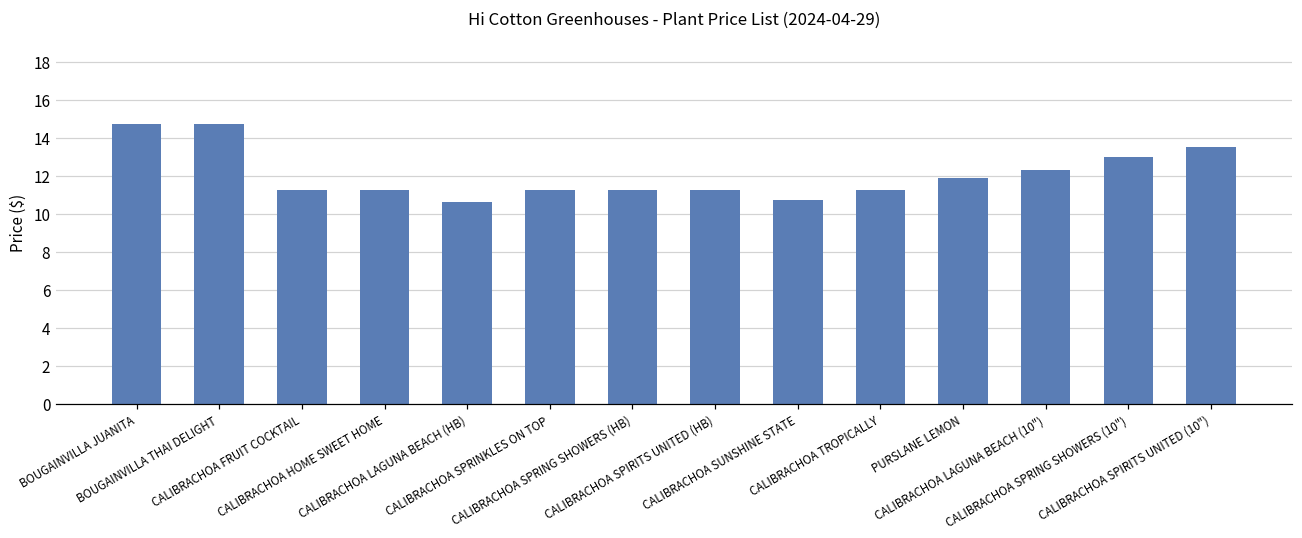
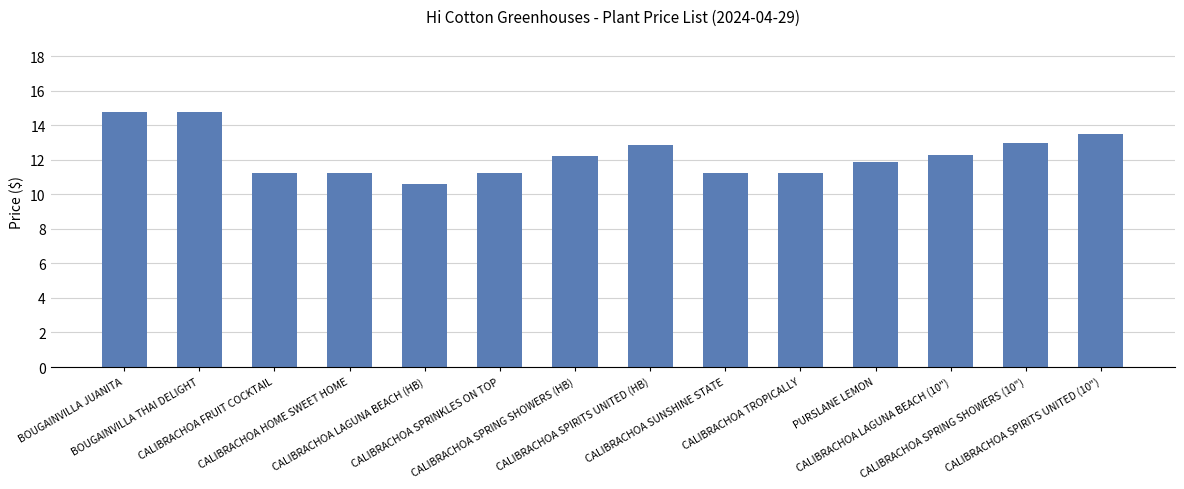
  {
    "BOUGAINVILLA JUANITA": 14.8,
    "BOUGAINVILLA THAI DELIGHT": 14.8,
    "CALIBRACHOA FRUIT COCKTAIL": 11.3,
    "CALIBRACHOA HOME SWEET HOME": 11.3,
    "CALIBRACHOA LAGUNA BEACH (HB)": 10.6,
    "CALIBRACHOA SPRINKLES ON TOP": 11.3,
-   "CALIBRACHOA SPRING SHOWERS (HB)": 11.3,
-   "CALIBRACHOA SPIRITS UNITED (HB)": 11.3,
-   "CALIBRACHOA SUNSHINE STATE": 10.7,
+   "CALIBRACHOA SPRING SHOWERS (HB)": 12.2,
+   "CALIBRACHOA SPIRITS UNITED (HB)": 12.8,
+   "CALIBRACHOA SUNSHINE STATE": 11.3,
    "CALIBRACHOA TROPICALLY": 11.3,
    "PURSLANE LEMON": 11.9,
    "CALIBRACHOA LAGUNA BEACH (10\")": 12.3,
    "CALIBRACHOA SPRING SHOWERS (10\")": 13.0,
    "CALIBRACHOA SPIRITS UNITED (10\")": 13.5
  }
